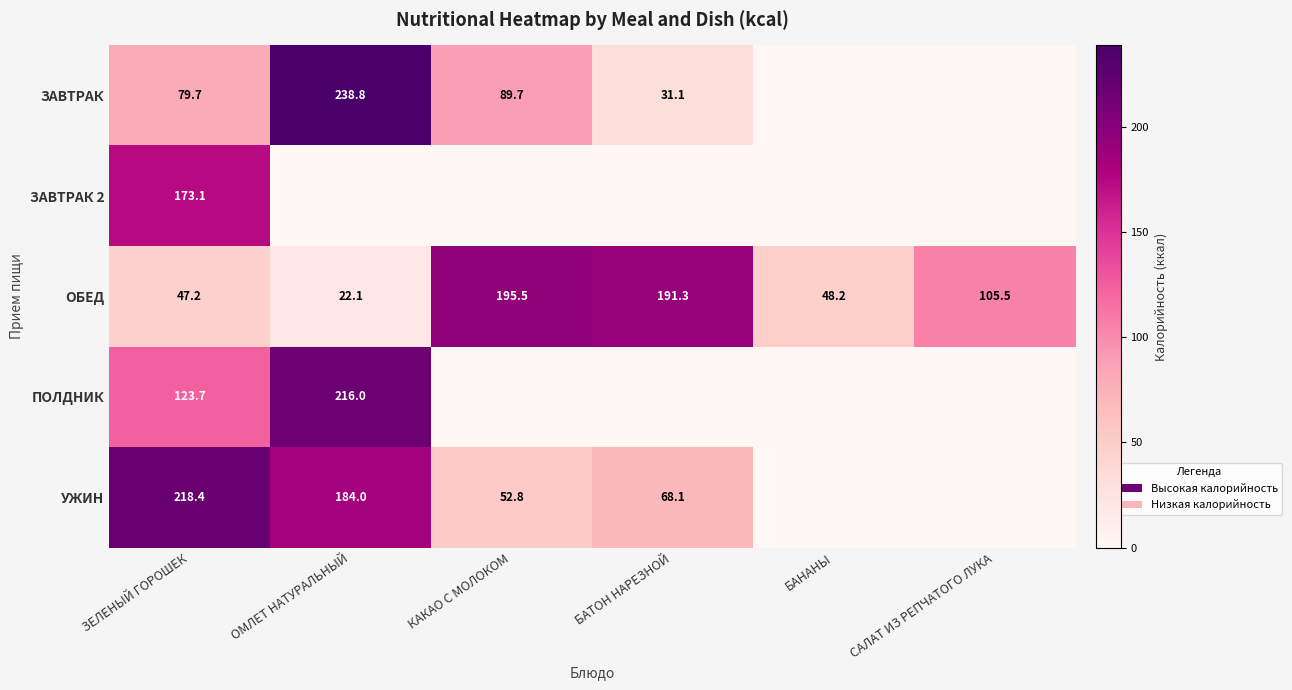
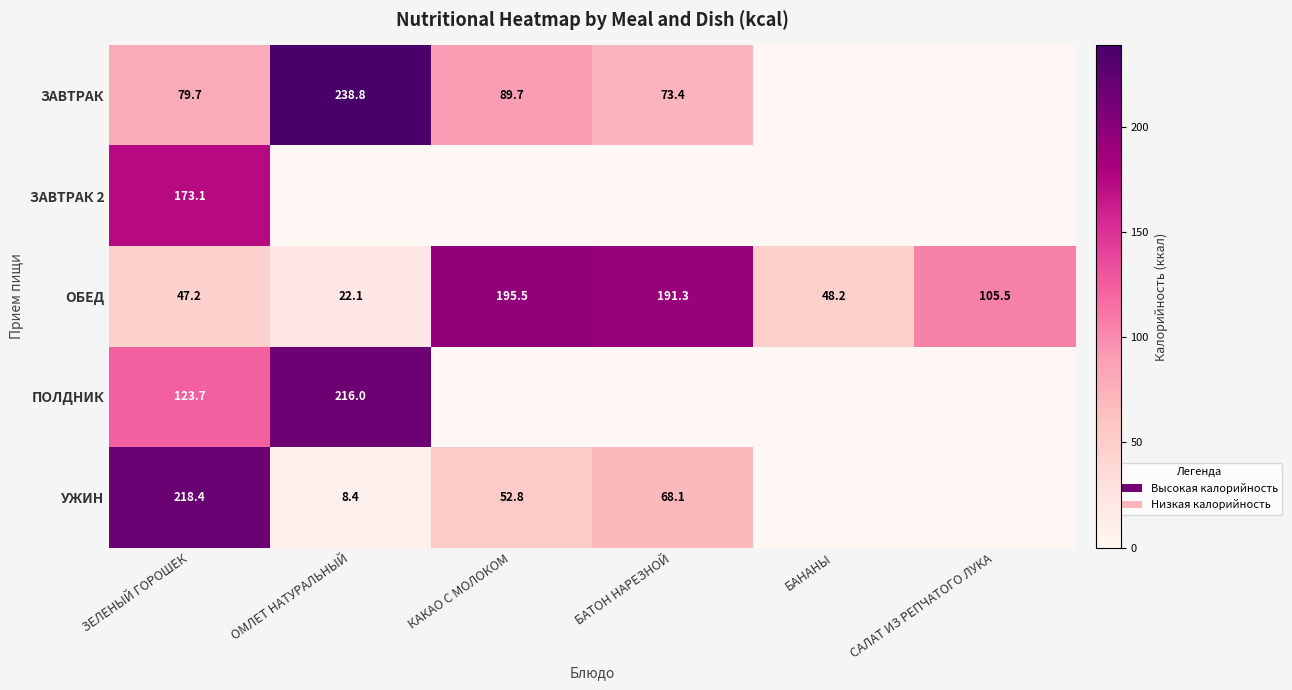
  {
    "ЗАВТРАК": {
      "ЗЕЛЕНЫЙ ГОРОШЕК": 79.7,
      "ОМЛЕТ НАТУРАЛЬНЫЙ": 238.8,
      "КАКАО С МОЛОКОМ": 89.7,
-     "БАТОН НАРЕЗНОЙ": 31.1
+     "БАТОН НАРЕЗНОЙ": 73.4
    },
    "ЗАВТРАК 2": {
      "ЗЕЛЕНЫЙ ГОРОШЕК": 173.1
    },
    "ОБЕД": {
      "ЗЕЛЕНЫЙ ГОРОШЕК": 47.2,
      "ОМЛЕТ НАТУРАЛЬНЫЙ": 22.1,
      "КАКАО С МОЛОКОМ": 195.5,
      "БАТОН НАРЕЗНОЙ": 191.3,
      "БАНАНЫ": 48.2,
      "САЛАТ ИЗ РЕПЧАТОГО ЛУКА": 105.5
    },
    "ПОЛДНИК": {
      "ЗЕЛЕНЫЙ ГОРОШЕК": 123.7,
      "ОМЛЕТ НАТУРАЛЬНЫЙ": 216.0
    },
    "УЖИН": {
      "ЗЕЛЕНЫЙ ГОРОШЕК": 218.4,
-     "ОМЛЕТ НАТУРАЛЬНЫЙ": 184.0,
+     "ОМЛЕТ НАТУРАЛЬНЫЙ": 8.4,
      "КАКАО С МОЛОКОМ": 52.8,
      "БАТОН НАРЕЗНОЙ": 68.1
    }
  }
